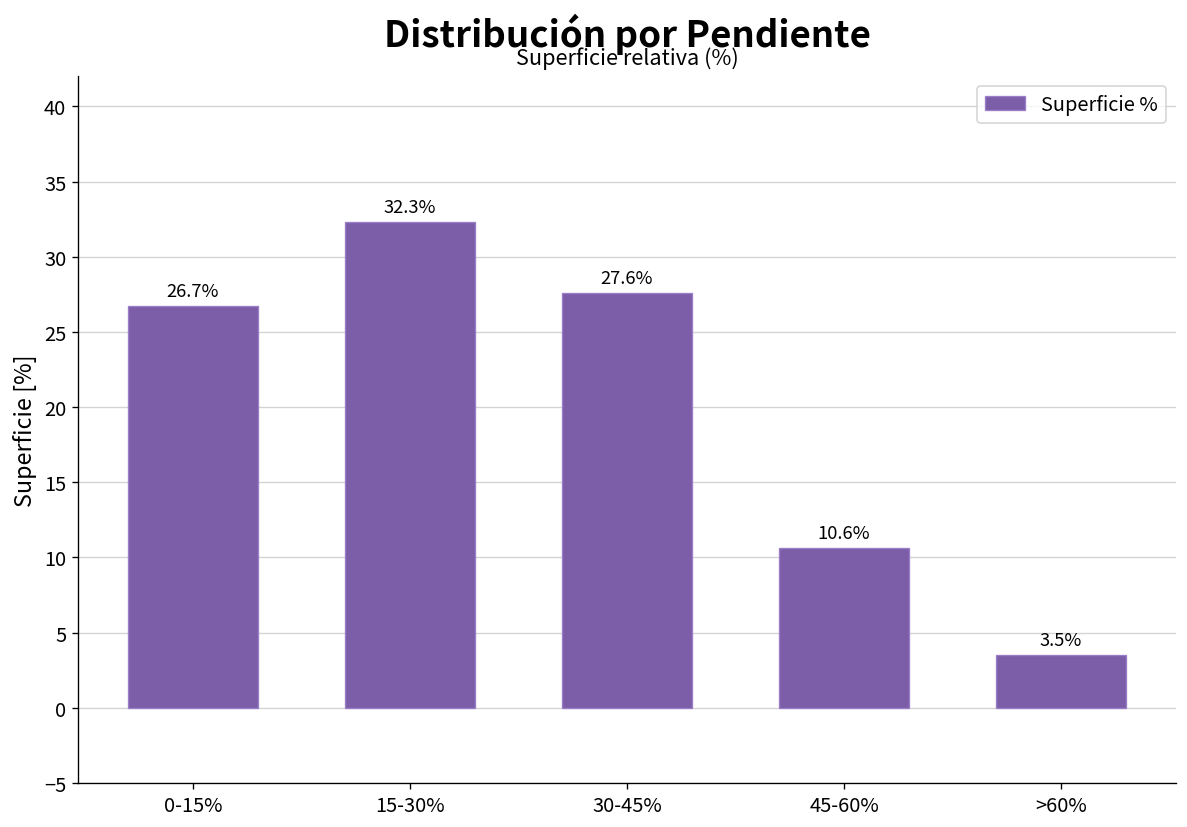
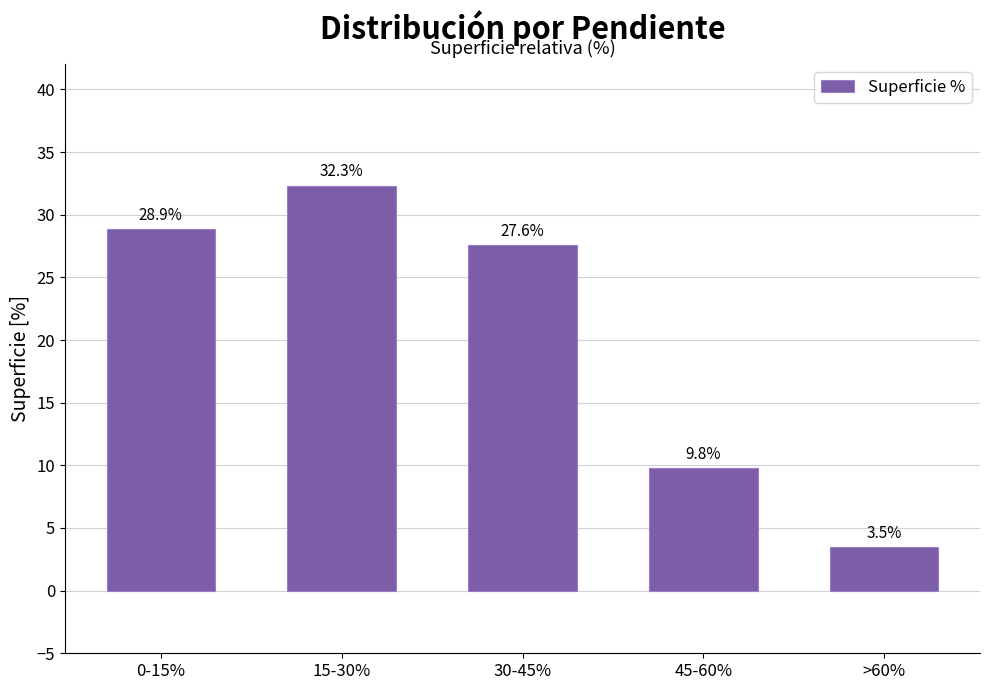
  {
-   "0-15%": "26.7%",
+   "0-15%": "28.9%",
    "15-30%": "32.3%",
    "30-45%": "27.6%",
-   "45-60%": "10.6%",
+   "45-60%": "9.8%",
    ">60%": "3.5%"
  }
